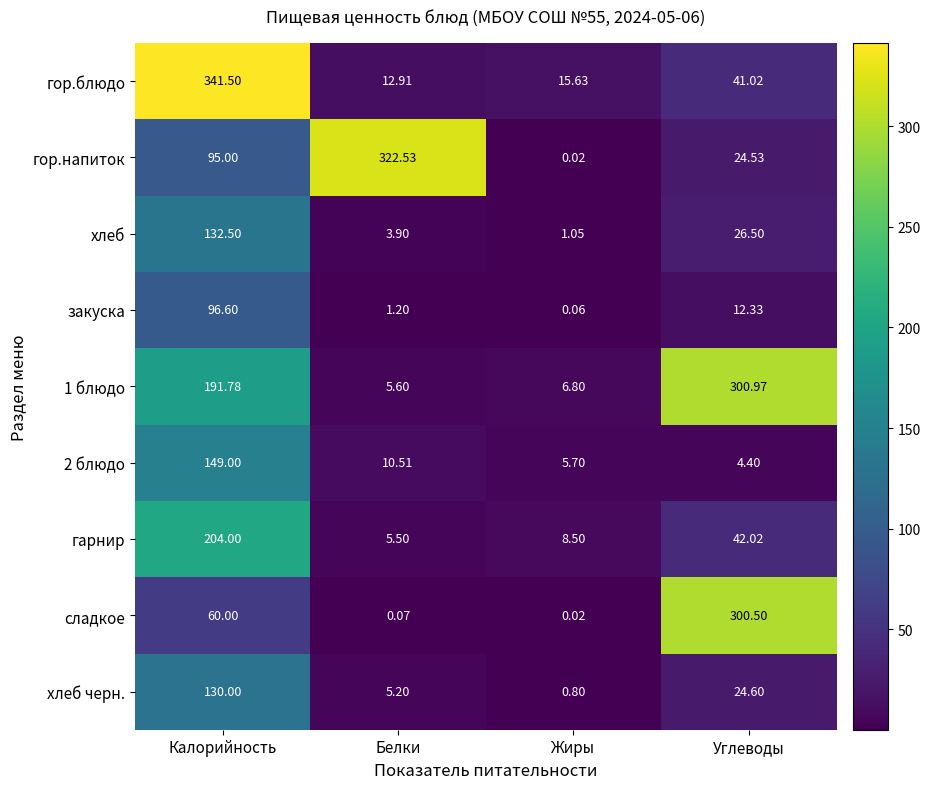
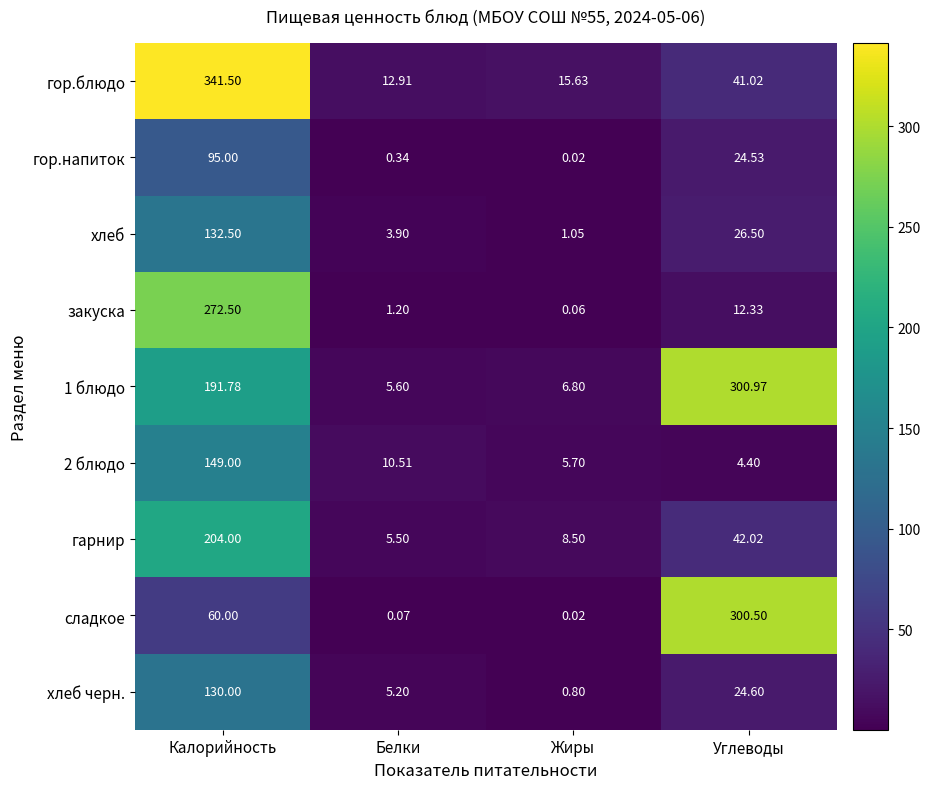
  {
    "гор.блюдо": {
      "Калорийность": 341.50,
      "Белки": 12.91,
      "Жиры": 15.63,
      "Углеводы": 41.02
    },
    "гор.напиток": {
      "Калорийность": 95.00,
-     "Белки": 322.53,
+     "Белки": 0.34,
      "Жиры": 0.02,
      "Углеводы": 24.53
    },
    "хлеб": {
      "Калорийность": 132.50,
      "Белки": 3.90,
      "Жиры": 1.05,
      "Углеводы": 26.50
    },
    "закуска": {
-     "Калорийность": 96.60,
+     "Калорийность": 272.50,
      "Белки": 1.20,
      "Жиры": 0.06,
      "Углеводы": 12.33
    },
    "1 блюдо": {
      "Калорийность": 191.78,
      "Белки": 5.60,
      "Жиры": 6.80,
      "Углеводы": 300.97
    },
    "2 блюдо": {
      "Калорийность": 149.00,
      "Белки": 10.51,
      "Жиры": 5.70,
      "Углеводы": 4.40
    },
    "гарнир": {
      "Калорийность": 204.00,
      "Белки": 5.50,
      "Жиры": 8.50,
      "Углеводы": 42.02
    },
    "сладкое": {
      "Калорийность": 60.00,
      "Белки": 0.07,
      "Жиры": 0.02,
      "Углеводы": 300.50
    },
    "хлеб черн.": {
      "Калорийность": 130.00,
      "Белки": 5.20,
      "Жиры": 0.80,
      "Углеводы": 24.60
    }
  }
